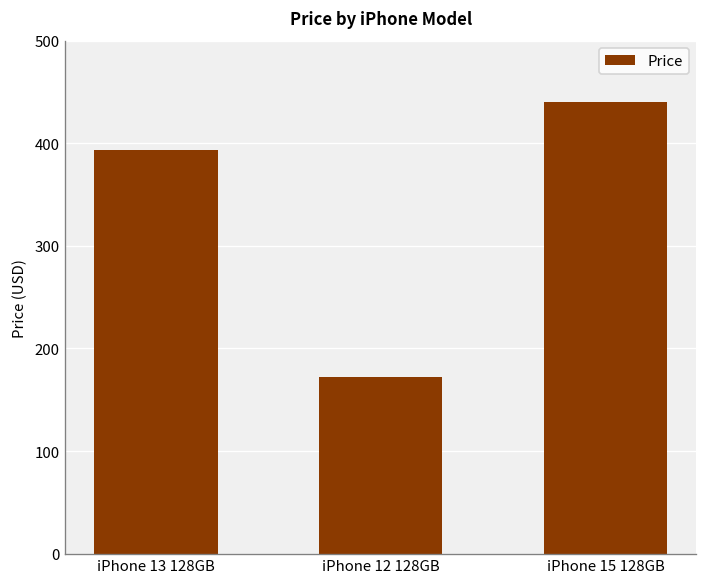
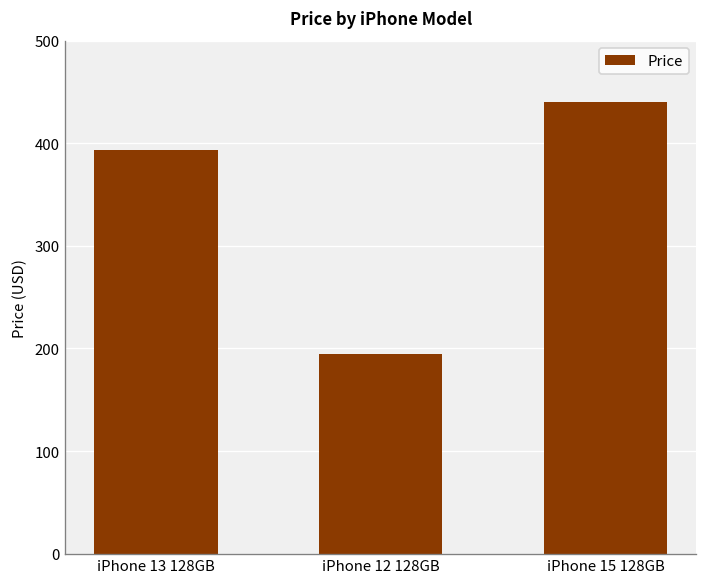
  {
    "iPhone 13 128GB": 390,
-   "iPhone 12 128GB": 170,
+   "iPhone 12 128GB": 200,
    "iPhone 15 128GB": 440
  }
